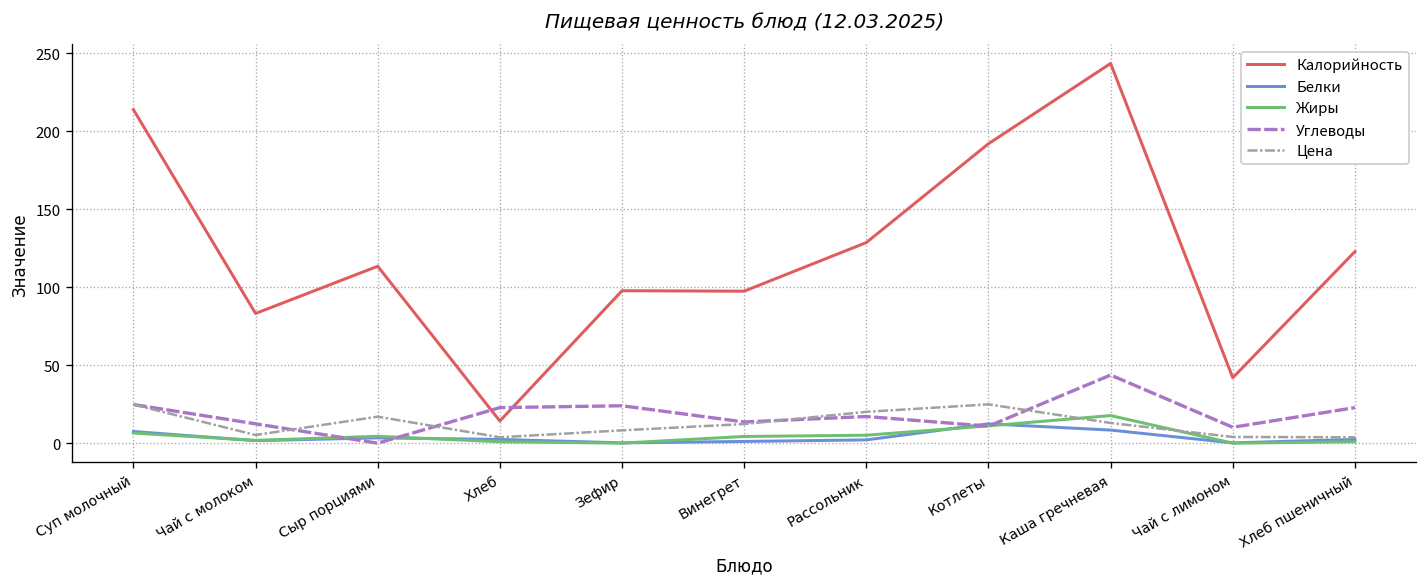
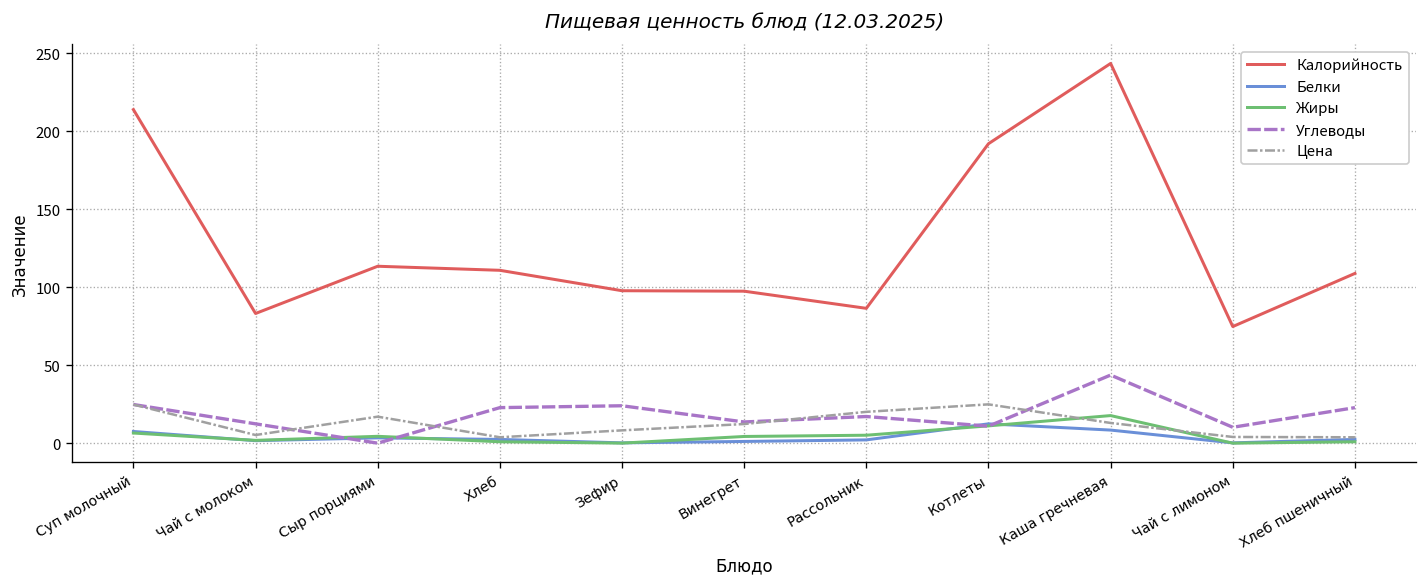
  {
    "Калорийность": {
      "Суп молочный": 214,
      "Чай с молоком": 83,
      "Сыр порциями": 114,
-     "Хлеб": 14,
+     "Хлеб": 111,
      "Зефир": 98,
      "Винегрет": 98,
-     "Рассольник": 129,
+     "Рассольник": 87,
      "Котлеты": 192,
      "Каша гречневая": 244,
-     "Чай с лимоном": 42,
-     "Хлеб пшеничный": 123
+     "Чай с лимоном": 75,
+     "Хлеб пшеничный": 109
    },
    "Белки": {
      "Винегрет": 1,
      "Рассольник": 2,
      "Каша гречневая": 8
    },
    "Жиры": {
      "Винегрет": 4,
      "Рассольник": 5,
      "Каша гречневая": 18
    }
  }
